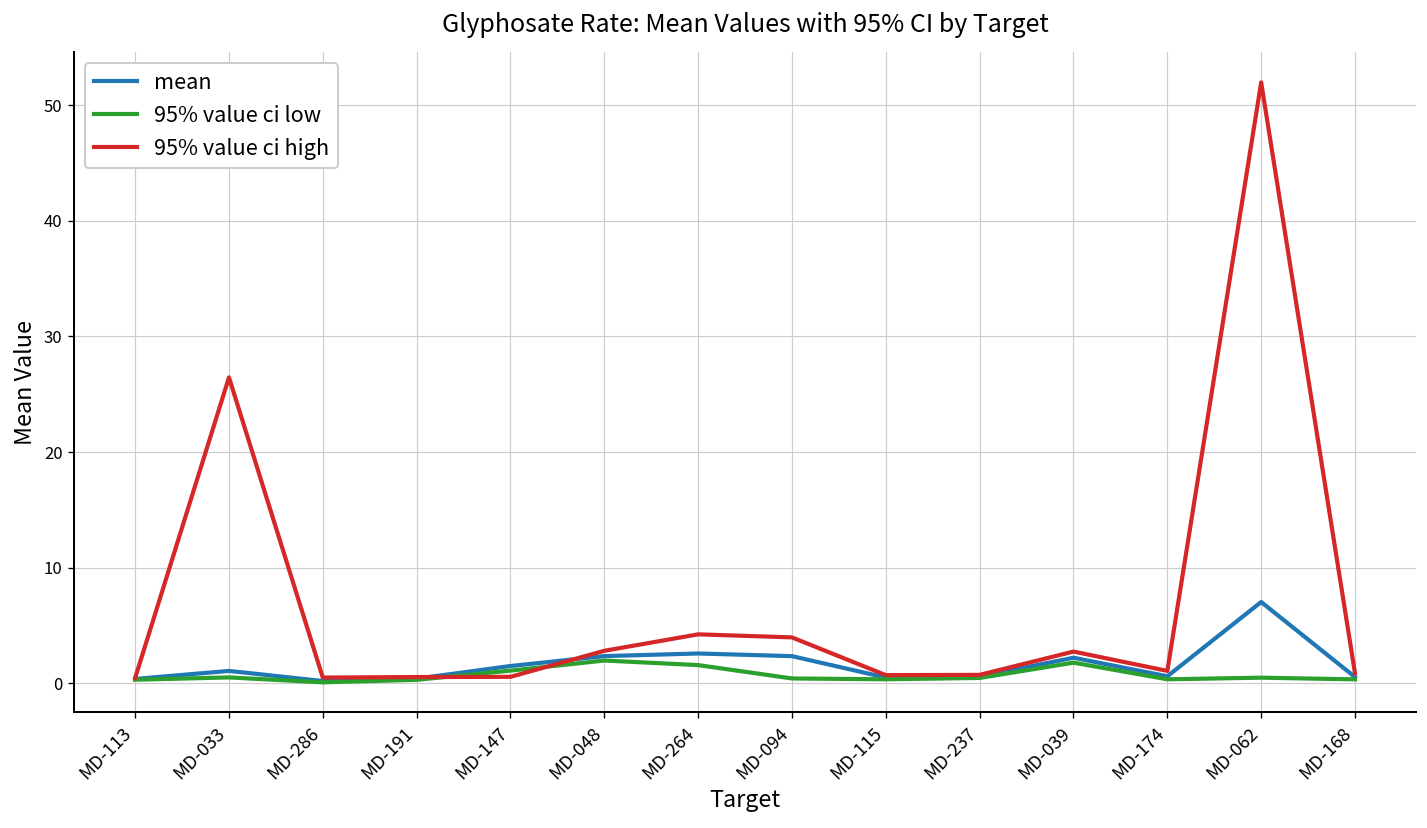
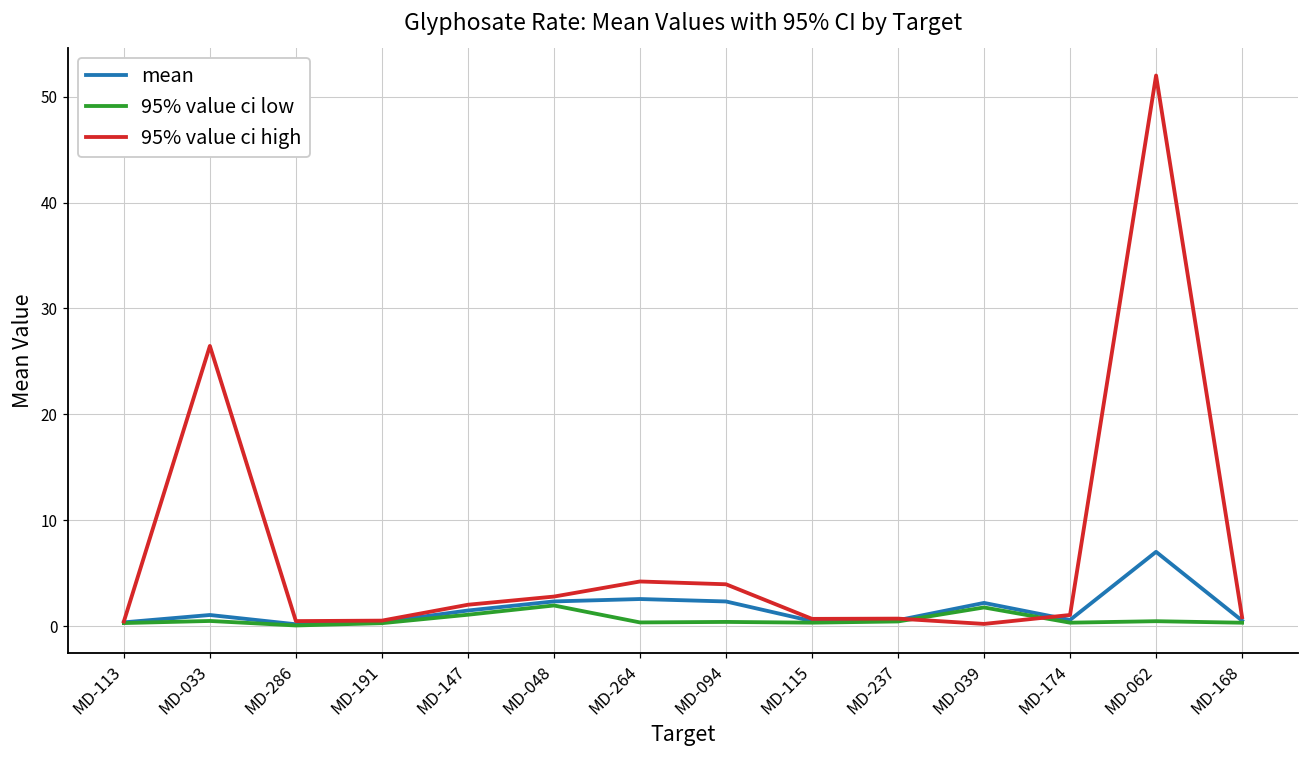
  {
    "mean": {
      "MD-033": 1,
      "MD-147": 1,
      "MD-048": 2,
      "MD-264": 3,
      "MD-094": 2,
      "MD-039": 2,
      "MD-062": 7
    },
    "95% value ci low": {
      "MD-033": 0,
      "MD-147": 1,
      "MD-048": 2,
-     "MD-264": 2,
+     "MD-264": 0,
      "MD-094": 0,
      "MD-039": 2,
      "MD-062": 0
    },
    "95% value ci high": {
      "MD-033": 26,
      "MD-286": 0,
-     "MD-147": 1,
+     "MD-147": 2,
      "MD-048": 3,
      "MD-264": 4,
      "MD-094": 4,
-     "MD-039": 3,
+     "MD-039": 0,
      "MD-174": 1,
      "MD-062": 52,
      "MD-168": 1
    }
  }
